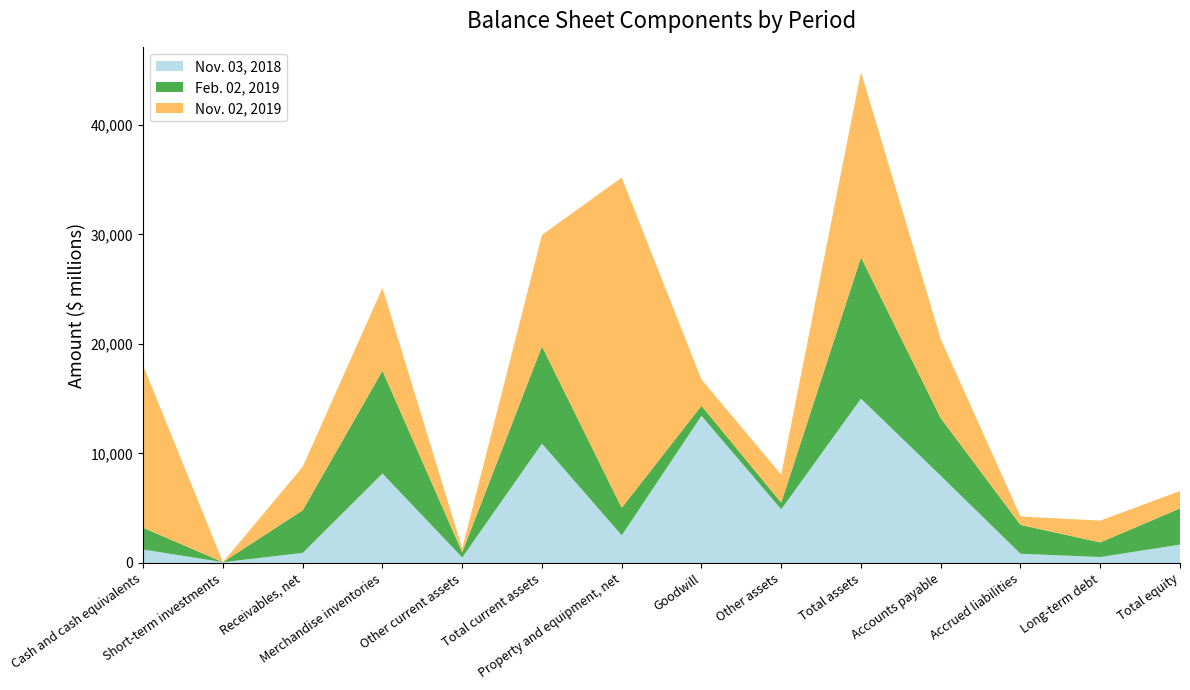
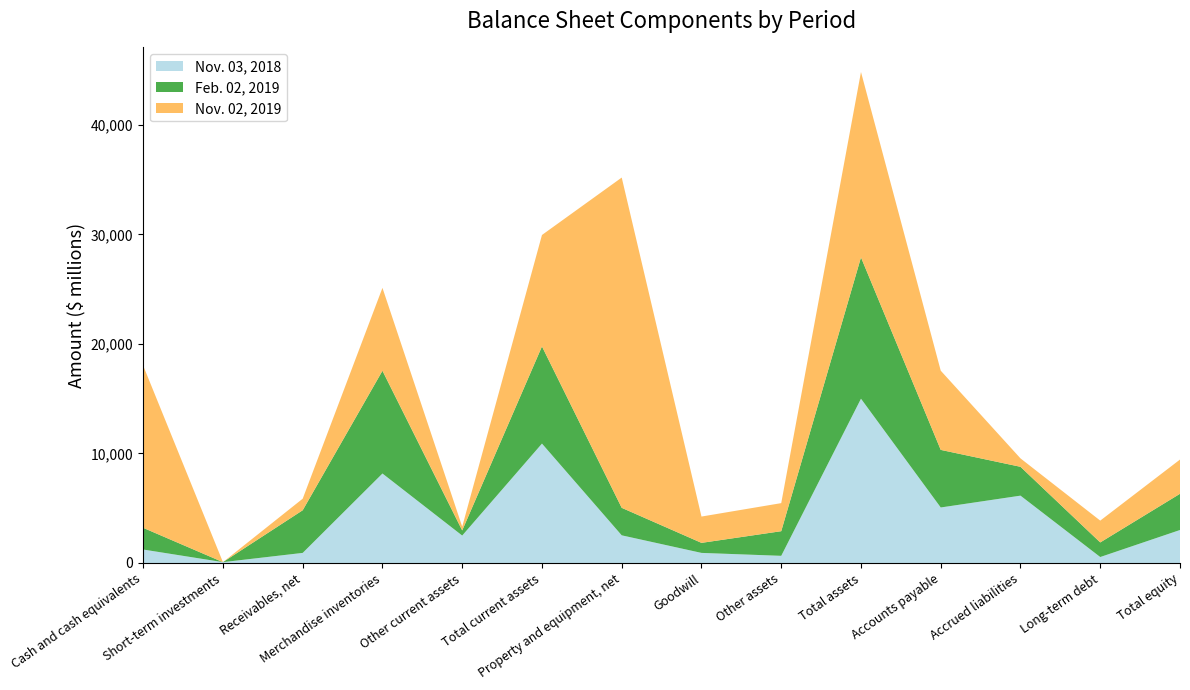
  {
    "Nov. 03, 2018": {
      "Cash and cash equivalents": "1,200",
      "Receivables, net": "900",
      "Merchandise inventories": "8,200",
-     "Other current assets": "500",
+     "Other current assets": "2,500",
      "Total current assets": "10,900",
      "Property and equipment, net": "2,500",
-     "Goodwill": "13,400",
-     "Other assets": "4,900",
+     "Goodwill": "900",
+     "Other assets": "700",
      "Total assets": "15,000",
-     "Accounts payable": "8,000",
-     "Accrued liabilities": "800",
+     "Accounts payable": "5,100",
+     "Accrued liabilities": "6,100",
      "Long-term debt": "500",
-     "Total equity": "1,700"
+     "Total equity": "3,000"
    },
    "Feb. 02, 2019": {
      "Cash and cash equivalents": "2,000",
      "Receivables, net": "3,900",
      "Merchandise inventories": "9,400",
      "Other current assets": "500",
      "Total current assets": "8,900",
      "Property and equipment, net": "2,500",
      "Goodwill": "900",
-     "Other assets": "600",
+     "Other assets": "2,200",
      "Total assets": "12,900",
      "Accounts payable": "5,300",
      "Accrued liabilities": "2,600",
      "Long-term debt": "1,300",
      "Total equity": "3,300"
    },
    "Nov. 02, 2019": {
      "Cash and cash equivalents": "14,800",
-     "Receivables, net": "4,000",
+     "Receivables, net": "1,100",
      "Merchandise inventories": "7,600",
      "Other current assets": "300",
      "Total current assets": "10,200",
      "Property and equipment, net": "30,200",
      "Goodwill": "2,400",
      "Other assets": "2,600",
      "Total assets": "16,900",
      "Accounts payable": "7,200",
      "Accrued liabilities": "800",
      "Long-term debt": "2,000",
-     "Total equity": "1,600"
+     "Total equity": "3,100"
    }
  }
